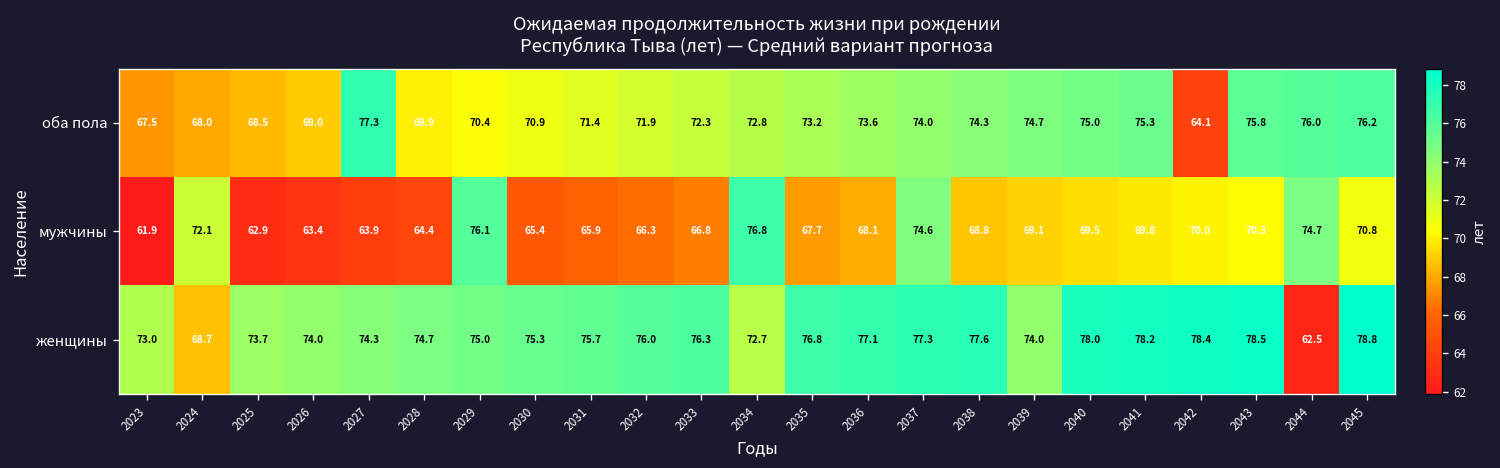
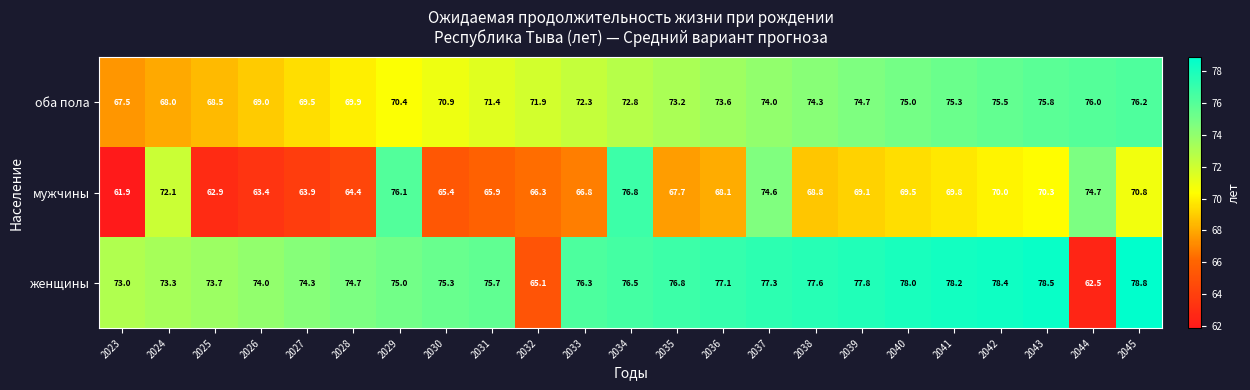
  {
    "оба пола": {
      "2023": 67.5,
      "2024": 68.0,
      "2025": 68.5,
      "2026": 69.0,
-     "2027": 77.3,
+     "2027": 69.5,
      "2028": 69.9,
      "2029": 70.4,
      "2030": 70.9,
      "2031": 71.4,
      "2032": 71.9,
      "2033": 72.3,
      "2034": 72.8,
      "2035": 73.2,
      "2036": 73.6,
      "2037": 74.0,
      "2038": 74.3,
      "2039": 74.7,
      "2040": 75.0,
      "2041": 75.3,
-     "2042": 64.1,
+     "2042": 75.5,
      "2043": 75.8,
      "2044": 76.0,
      "2045": 76.2
    },
    "мужчины": {
      "2023": 61.9,
      "2024": 72.1,
      "2025": 62.9,
      "2026": 63.4,
      "2027": 63.9,
      "2028": 64.4,
      "2029": 76.1,
      "2030": 65.4,
      "2031": 65.9,
      "2032": 66.3,
      "2033": 66.8,
      "2034": 76.8,
      "2035": 67.7,
      "2036": 68.1,
      "2037": 74.6,
      "2038": 68.8,
      "2039": 69.1,
      "2040": 69.5,
      "2041": 69.8,
      "2042": 70.0,
      "2043": 70.3,
      "2044": 74.7,
      "2045": 70.8
    },
    "женщины": {
      "2023": 73.0,
-     "2024": 68.7,
+     "2024": 73.3,
      "2025": 73.7,
      "2026": 74.0,
      "2027": 74.3,
      "2028": 74.7,
      "2029": 75.0,
      "2030": 75.3,
      "2031": 75.7,
-     "2032": 76.0,
+     "2032": 65.1,
      "2033": 76.3,
-     "2034": 72.7,
+     "2034": 76.5,
      "2035": 76.8,
      "2036": 77.1,
      "2037": 77.3,
      "2038": 77.6,
-     "2039": 74.0,
+     "2039": 77.8,
      "2040": 78.0,
      "2041": 78.2,
      "2042": 78.4,
      "2043": 78.5,
      "2044": 62.5,
      "2045": 78.8
    }
  }
